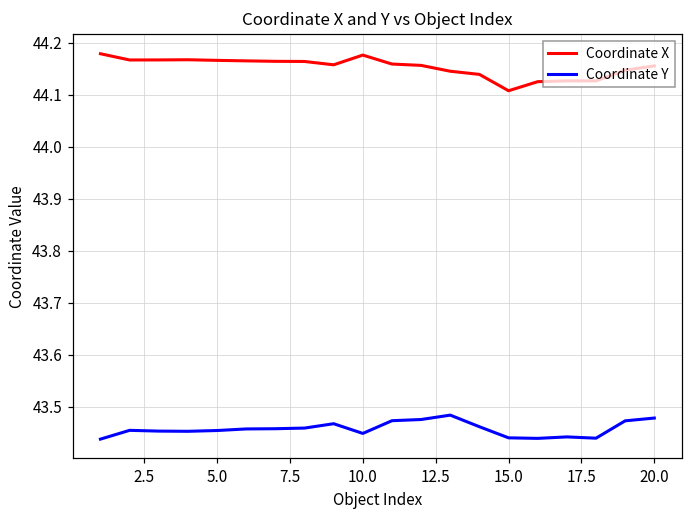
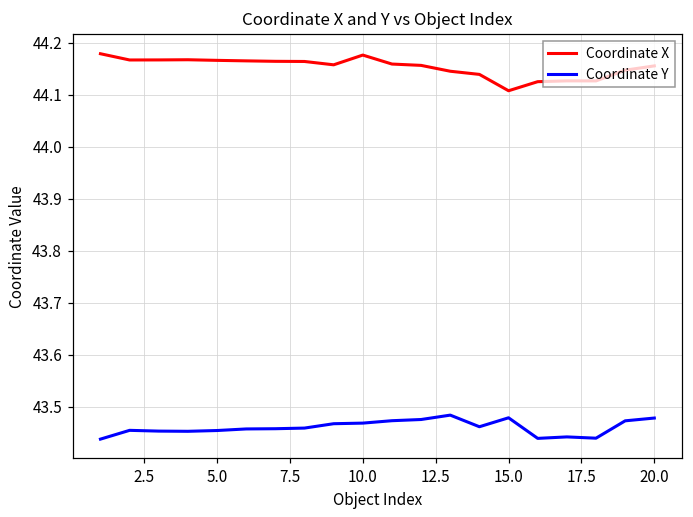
  {
    "Coordinate X": {
      "5.0": 44.17,
      "10.0": 44.18,
      "15.0": 44.11
    },
    "Coordinate Y": {
      "5.0": 43.45,
-     "10.0": 43.45,
-     "15.0": 43.44,
+     "10.0": 43.47,
+     "15.0": 43.48,
      "20.0": 43.48
    }
  }
